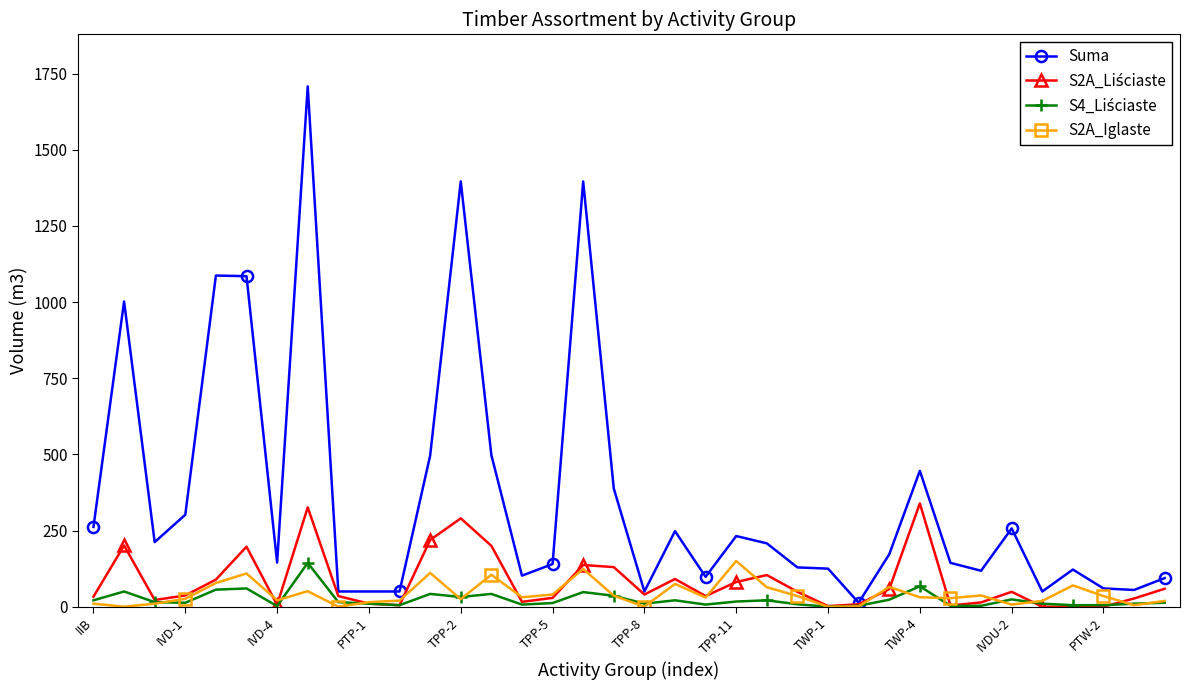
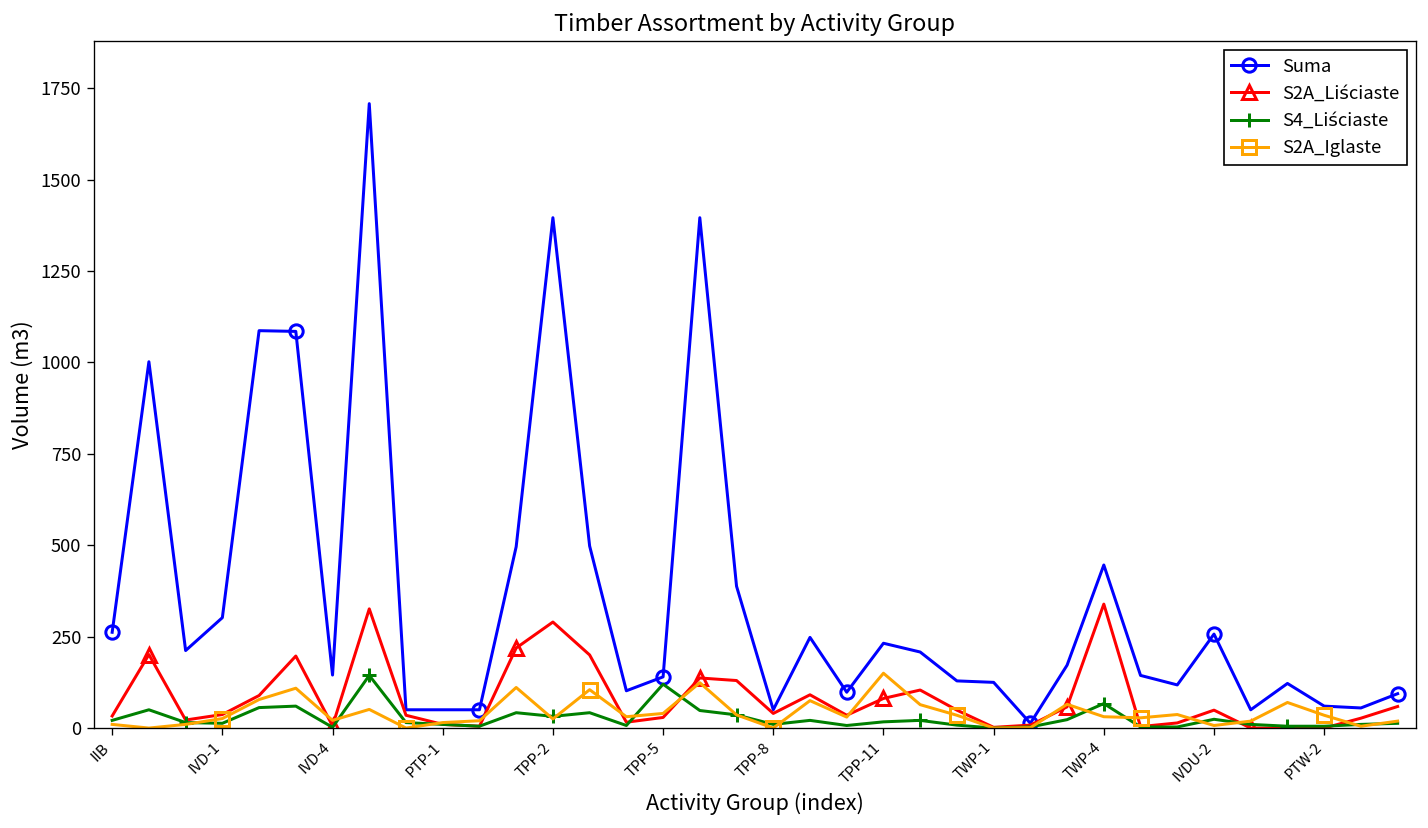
  {
    "Suma": {
      "IIB": 260,
      "IVD-1": 300,
      "IVD-4": 150,
      "PTP-1": 50,
      "TPP-2": 1400,
      "TPP-5": 140,
      "TPP-8": 50,
      "TPP-11": 230,
      "TWP-1": 130,
      "TWP-4": 450,
      "IVDU-2": 260,
      "PTW-2": 60
    },
    "S2A_Liściaste": {
      "IIB": 30,
      "IVD-1": 40,
      "TPP-2": 290,
      "TPP-5": 30,
      "TPP-8": 40,
      "TPP-11": 80,
      "TWP-4": 340,
      "IVDU-2": 50
    },
    "S4_Liściaste": {
      "IIB": 20,
      "IVD-1": 10,
-     "TPP-5": 10,
+     "TPP-5": 120,
      "TPP-8": 10,
      "TPP-11": 20,
      "TWP-4": 70,
      "IVDU-2": 20
    },
    "S2A_Iglaste": {
      "IIB": 10,
      "IVD-1": 30,
      "IVD-4": 20,
      "TPP-5": 40,
      "TPP-8": 0,
      "TPP-11": 150,
      "TWP-4": 30,
      "IVDU-2": 10,
      "PTW-2": 40
    }
  }
